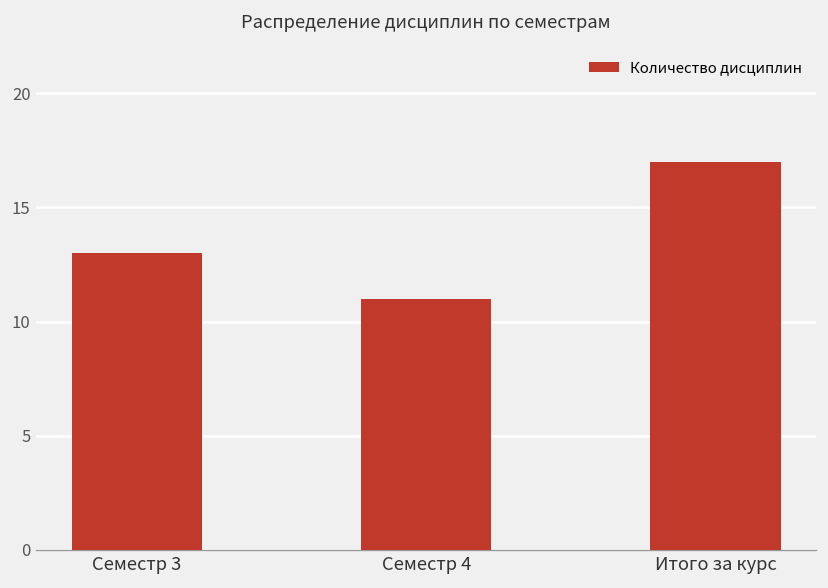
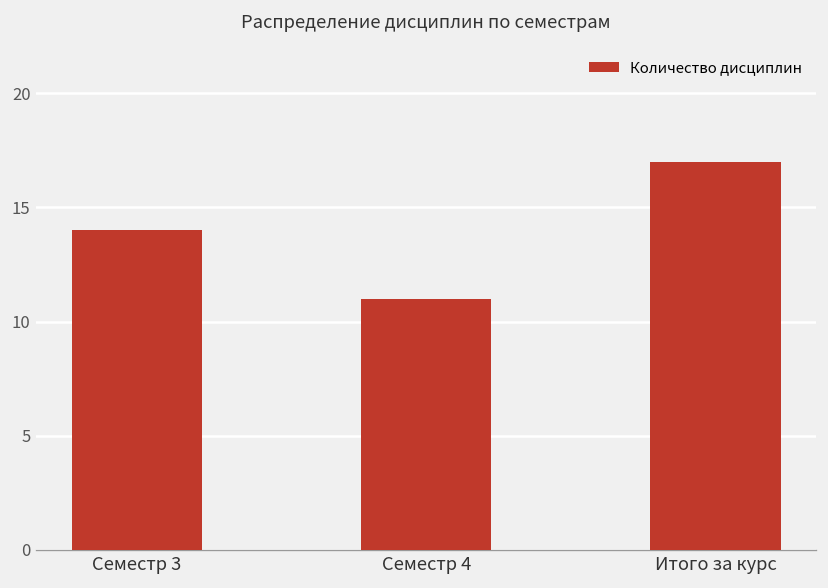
  {
-   "Семестр 3": 13,
+   "Семестр 3": 14,
    "Семестр 4": 11,
    "Итого за курс": 17
  }
